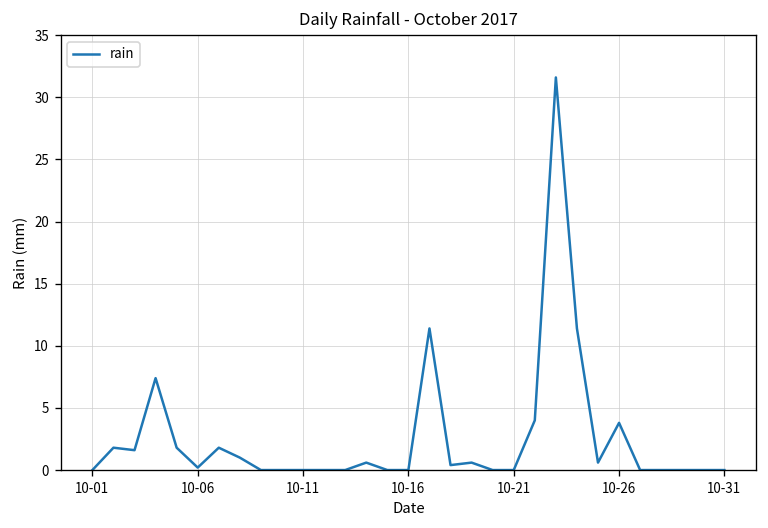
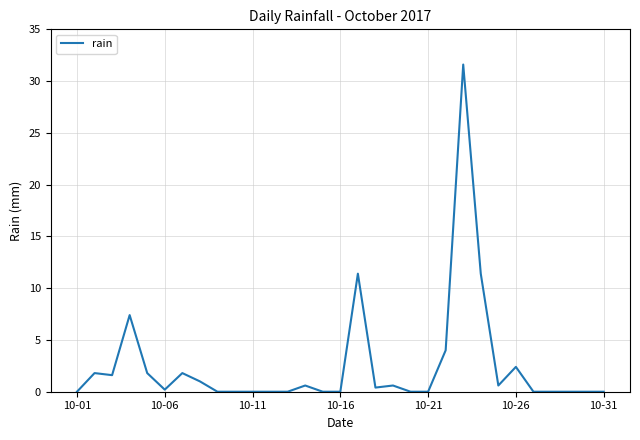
  {
    "10-01": 0.0,
    "10-06": 0.2,
    "10-11": 0.0,
    "10-16": 0.0,
    "10-21": 0.0,
-   "10-26": 3.8,
+   "10-26": 2.4,
    "10-31": 0.0
  }
